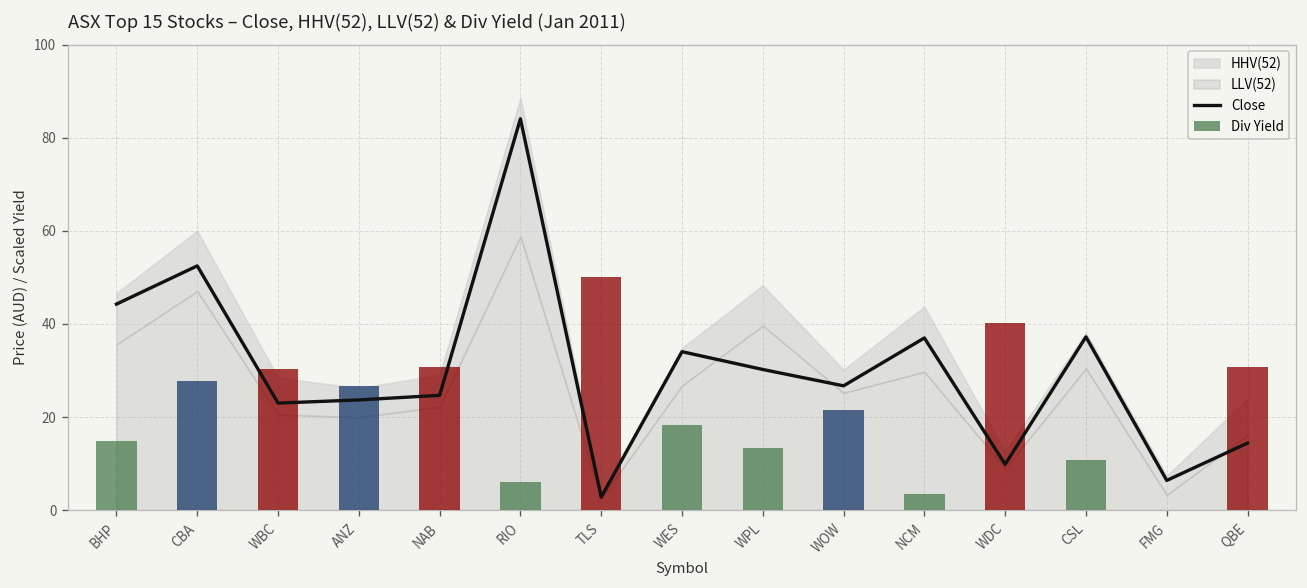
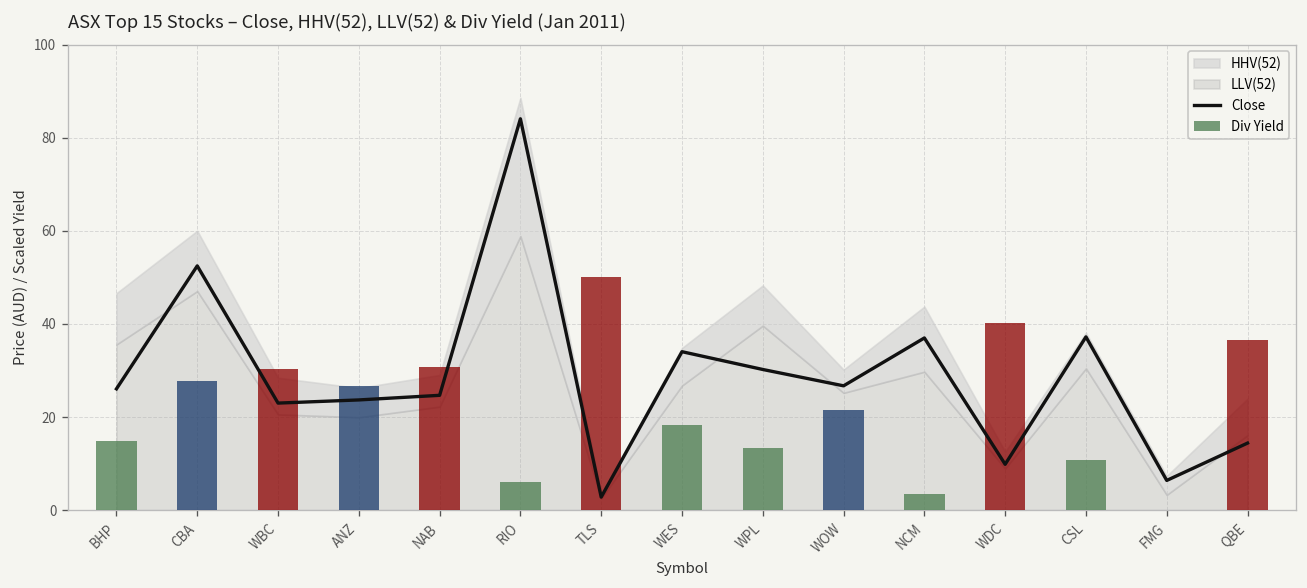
  {
    "Close": {
-     "BHP": 44,
+     "BHP": 26,
      "CBA": 52,
      "WBC": 23,
      "ANZ": 24,
      "NAB": 25,
      "RIO": 84,
      "WES": 34,
      "WPL": 30,
      "WOW": 27,
      "NCM": 37,
      "WDC": 10,
      "CSL": 37,
      "FMG": 6,
      "QBE": 14
    },
    "Div Yield": {
      "BHP": 15,
      "CBA": 28,
      "WBC": 30,
      "ANZ": 27,
      "NAB": 31,
      "RIO": 6,
      "TLS": 50,
      "WES": 18,
      "WPL": 13,
      "WOW": 22,
      "NCM": 3,
      "WDC": 40,
      "CSL": 11,
      "FMG": 0,
-     "QBE": 31
+     "QBE": 37
    }
  }
